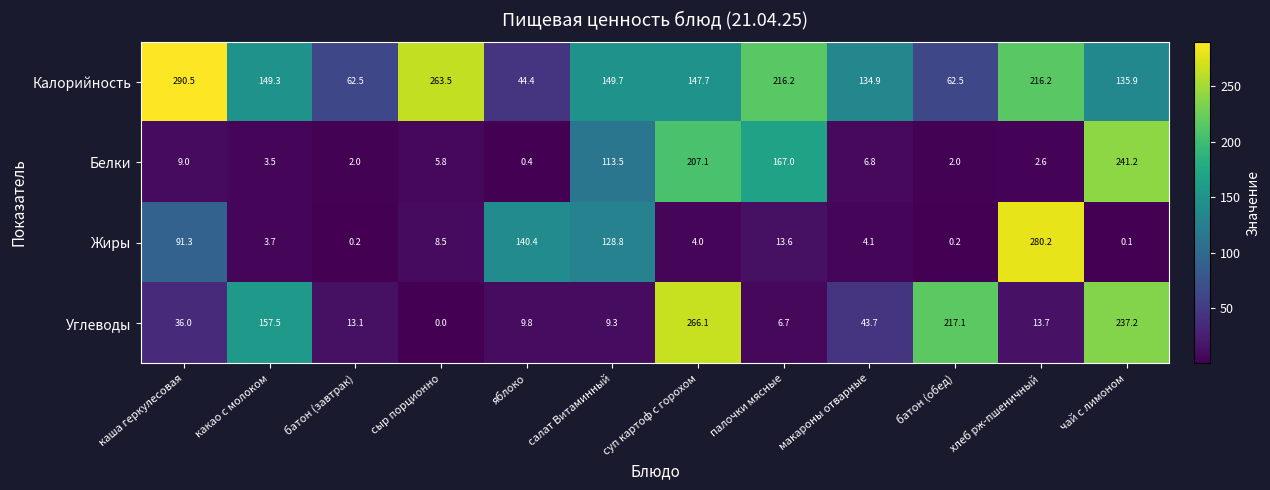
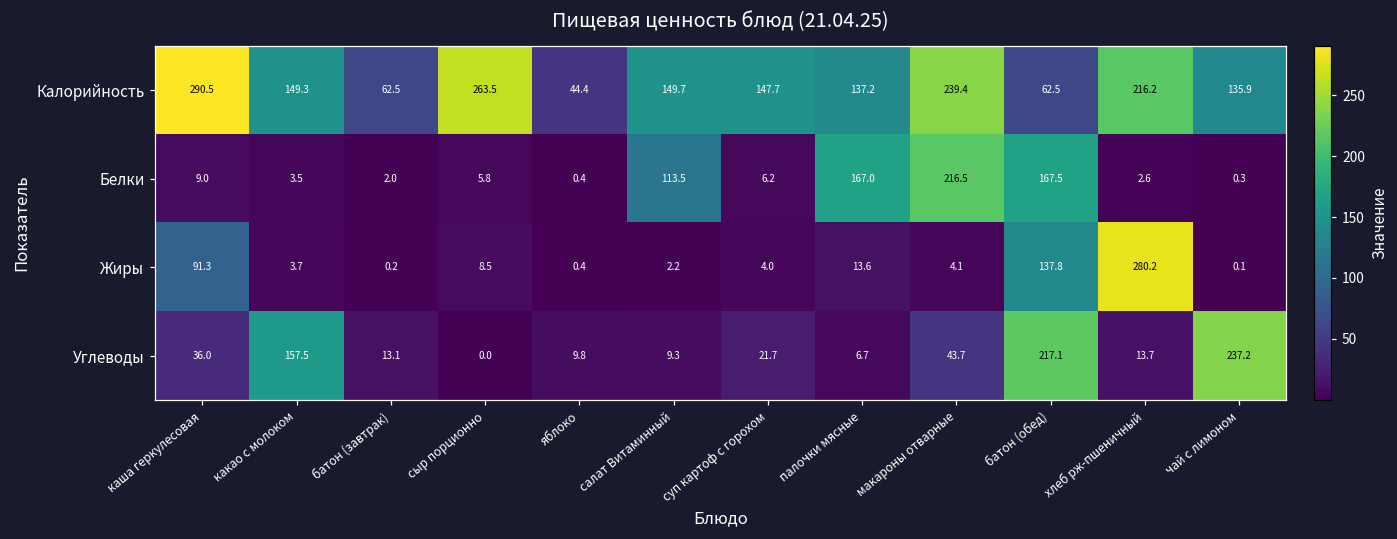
  {
    "Калорийность": {
      "каша геркулесовая": 290.5,
      "какао с молоком": 149.3,
      "батон (завтрак)": 62.5,
      "сыр порционно": 263.5,
      "яблоко": 44.4,
      "салат Витаминный": 149.7,
      "суп картоф с горохом": 147.7,
-     "палочки мясные": 216.2,
-     "макароны отварные": 134.9,
+     "палочки мясные": 137.2,
+     "макароны отварные": 239.4,
      "батон (обед)": 62.5,
      "хлеб рж-пшеничный": 216.2,
      "чай с лимоном": 135.9
    },
    "Белки": {
      "каша геркулесовая": 9.0,
      "какао с молоком": 3.5,
      "батон (завтрак)": 2.0,
      "сыр порционно": 5.8,
      "яблоко": 0.4,
      "салат Витаминный": 113.5,
-     "суп картоф с горохом": 207.1,
+     "суп картоф с горохом": 6.2,
      "палочки мясные": 167.0,
-     "макароны отварные": 6.8,
-     "батон (обед)": 2.0,
+     "макароны отварные": 216.5,
+     "батон (обед)": 167.5,
      "хлеб рж-пшеничный": 2.6,
-     "чай с лимоном": 241.2
+     "чай с лимоном": 0.3
    },
    "Жиры": {
      "каша геркулесовая": 91.3,
      "какао с молоком": 3.7,
      "батон (завтрак)": 0.2,
      "сыр порционно": 8.5,
-     "яблоко": 140.4,
-     "салат Витаминный": 128.8,
+     "яблоко": 0.4,
+     "салат Витаминный": 2.2,
      "суп картоф с горохом": 4.0,
      "палочки мясные": 13.6,
      "макароны отварные": 4.1,
-     "батон (обед)": 0.2,
+     "батон (обед)": 137.8,
      "хлеб рж-пшеничный": 280.2,
      "чай с лимоном": 0.1
    },
    "Углеводы": {
      "каша геркулесовая": 36.0,
      "какао с молоком": 157.5,
      "батон (завтрак)": 13.1,
      "сыр порционно": 0.0,
      "яблоко": 9.8,
      "салат Витаминный": 9.3,
-     "суп картоф с горохом": 266.1,
+     "суп картоф с горохом": 21.7,
      "палочки мясные": 6.7,
      "макароны отварные": 43.7,
      "батон (обед)": 217.1,
      "хлеб рж-пшеничный": 13.7,
      "чай с лимоном": 237.2
    }
  }
